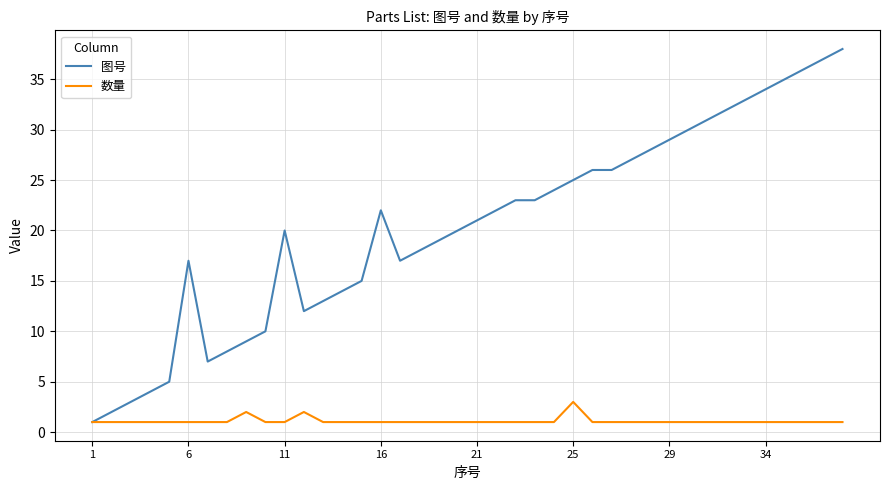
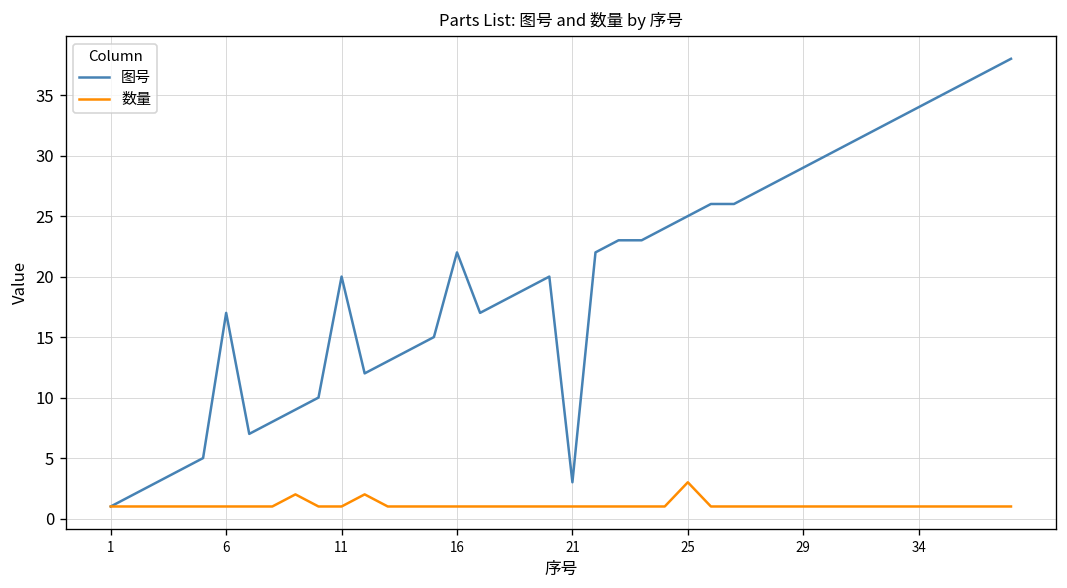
  {
    "图号": {
      "6": 17,
      "11": 20,
      "16": 22,
-     "21": 21
+     "21": 3
    },
    "数量": {
      "6": 1,
      "11": 1,
      "16": 1,
      "21": 1
    }
  }
